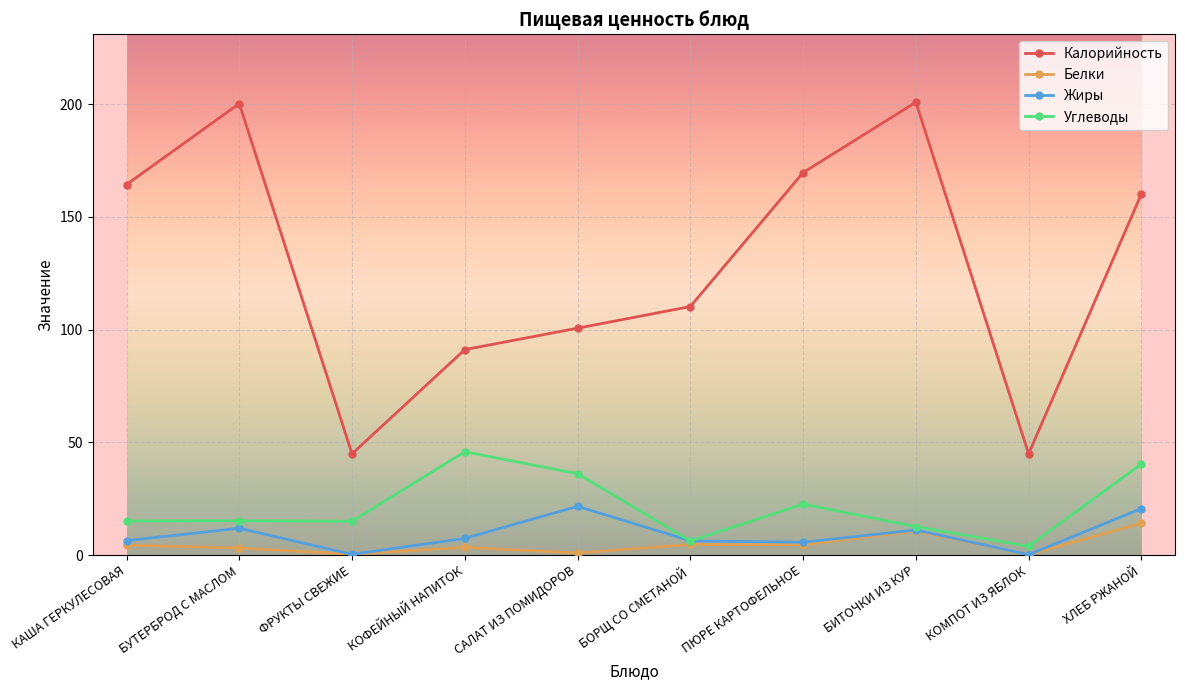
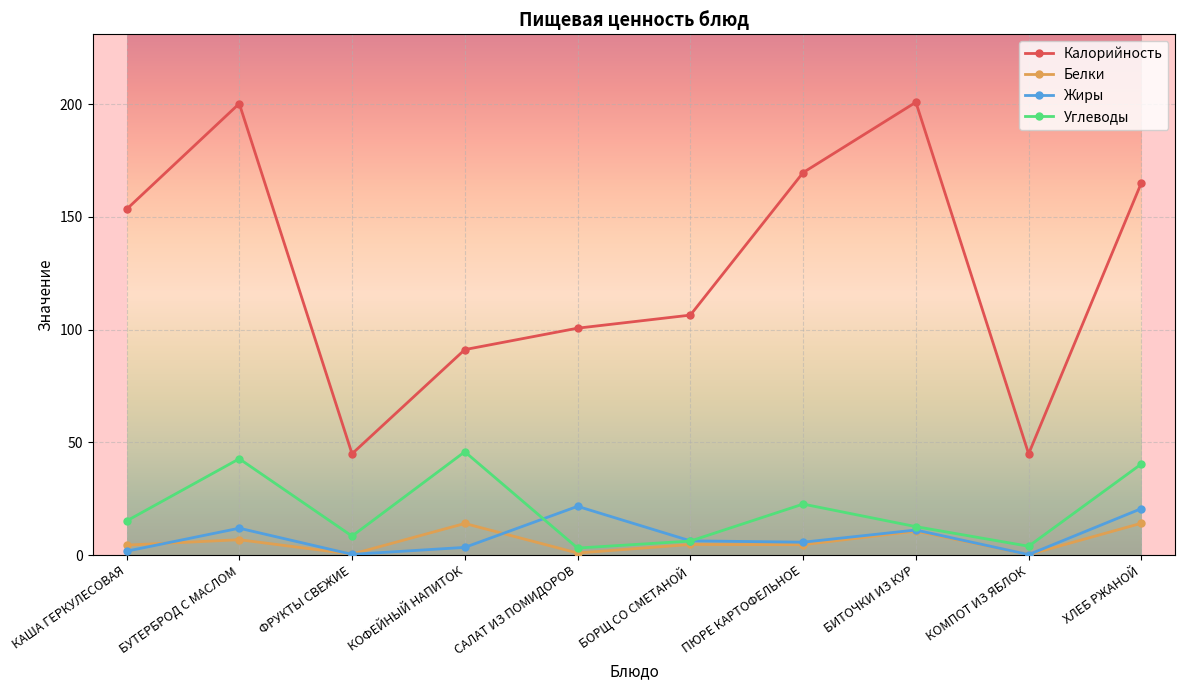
  {
    "Калорийность": {
-     "КАША ГЕРКУЛЕСОВАЯ": 164,
+     "КАША ГЕРКУЛЕСОВАЯ": 153,
      "БУТЕРБРОД С МАСЛОМ": 200,
      "ФРУКТЫ СВЕЖИЕ": 45,
      "КОФЕЙНЫЙ НАПИТОК": 91,
      "САЛАТ ИЗ ПОМИДОРОВ": 101,
-     "БОРЩ СО СМЕТАНОЙ": 110,
+     "БОРЩ СО СМЕТАНОЙ": 106,
      "ПЮРЕ КАРТОФЕЛЬНОЕ": 170,
      "БИТОЧКИ ИЗ КУР": 201,
      "КОМПОТ ИЗ ЯБЛОК": 45,
-     "ХЛЕБ РЖАНОЙ": 160
+     "ХЛЕБ РЖАНОЙ": 165
    },
    "Белки": {
      "КАША ГЕРКУЛЕСОВАЯ": 4,
-     "БУТЕРБРОД С МАСЛОМ": 3,
-     "КОФЕЙНЫЙ НАПИТОК": 3,
+     "БУТЕРБРОД С МАСЛОМ": 7,
+     "КОФЕЙНЫЙ НАПИТОК": 14,
      "САЛАТ ИЗ ПОМИДОРОВ": 1,
      "БОРЩ СО СМЕТАНОЙ": 5,
      "ХЛЕБ РЖАНОЙ": 14
    },
    "Жиры": {
-     "КАША ГЕРКУЛЕСОВАЯ": 6,
+     "КАША ГЕРКУЛЕСОВАЯ": 2,
      "БУТЕРБРОД С МАСЛОМ": 12,
-     "КОФЕЙНЫЙ НАПИТОК": 7,
+     "КОФЕЙНЫЙ НАПИТОК": 3,
      "САЛАТ ИЗ ПОМИДОРОВ": 22,
      "ХЛЕБ РЖАНОЙ": 21
    },
    "Углеводы": {
      "КАША ГЕРКУЛЕСОВАЯ": 15,
-     "БУТЕРБРОД С МАСЛОМ": 15,
-     "ФРУКТЫ СВЕЖИЕ": 15,
+     "БУТЕРБРОД С МАСЛОМ": 43,
+     "ФРУКТЫ СВЕЖИЕ": 8,
      "КОФЕЙНЫЙ НАПИТОК": 46,
-     "САЛАТ ИЗ ПОМИДОРОВ": 36,
+     "САЛАТ ИЗ ПОМИДОРОВ": 3,
      "ПЮРЕ КАРТОФЕЛЬНОЕ": 23,
      "БИТОЧКИ ИЗ КУР": 13,
      "КОМПОТ ИЗ ЯБЛОК": 4,
      "ХЛЕБ РЖАНОЙ": 40
    }
  }
